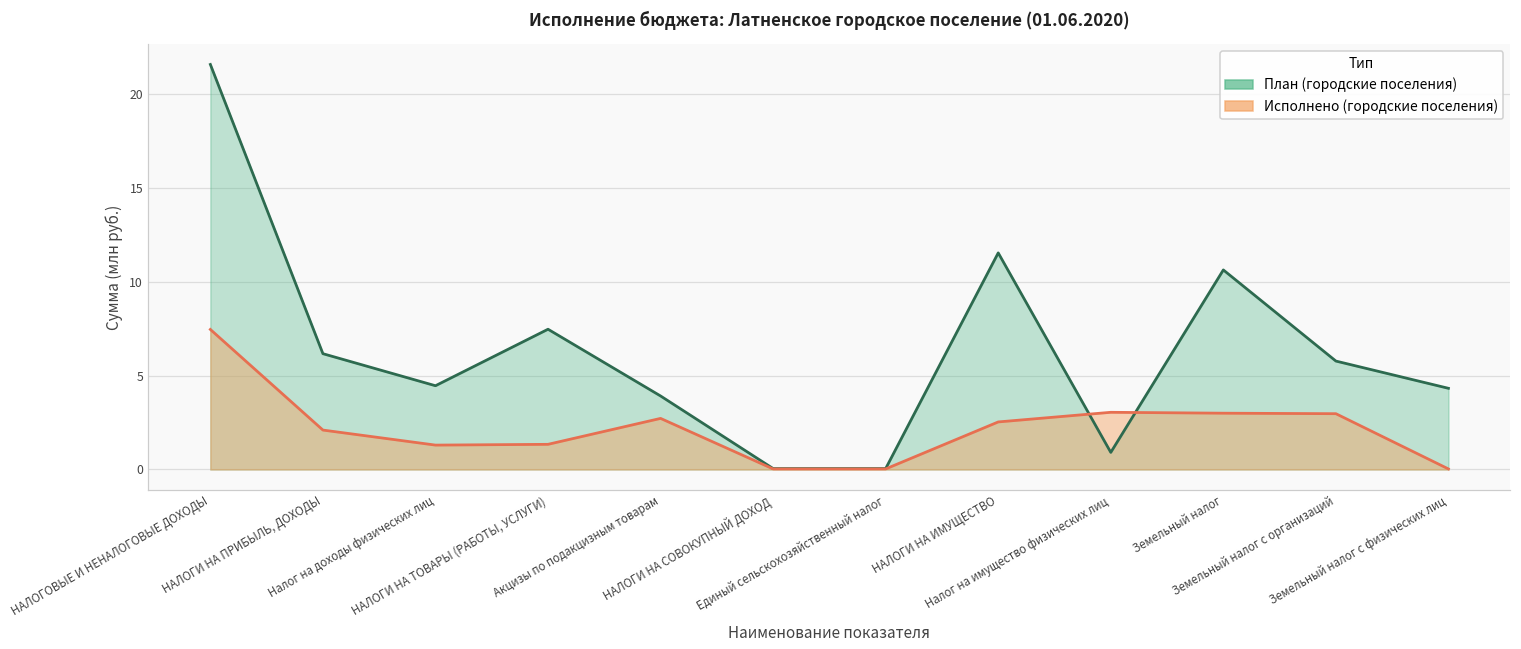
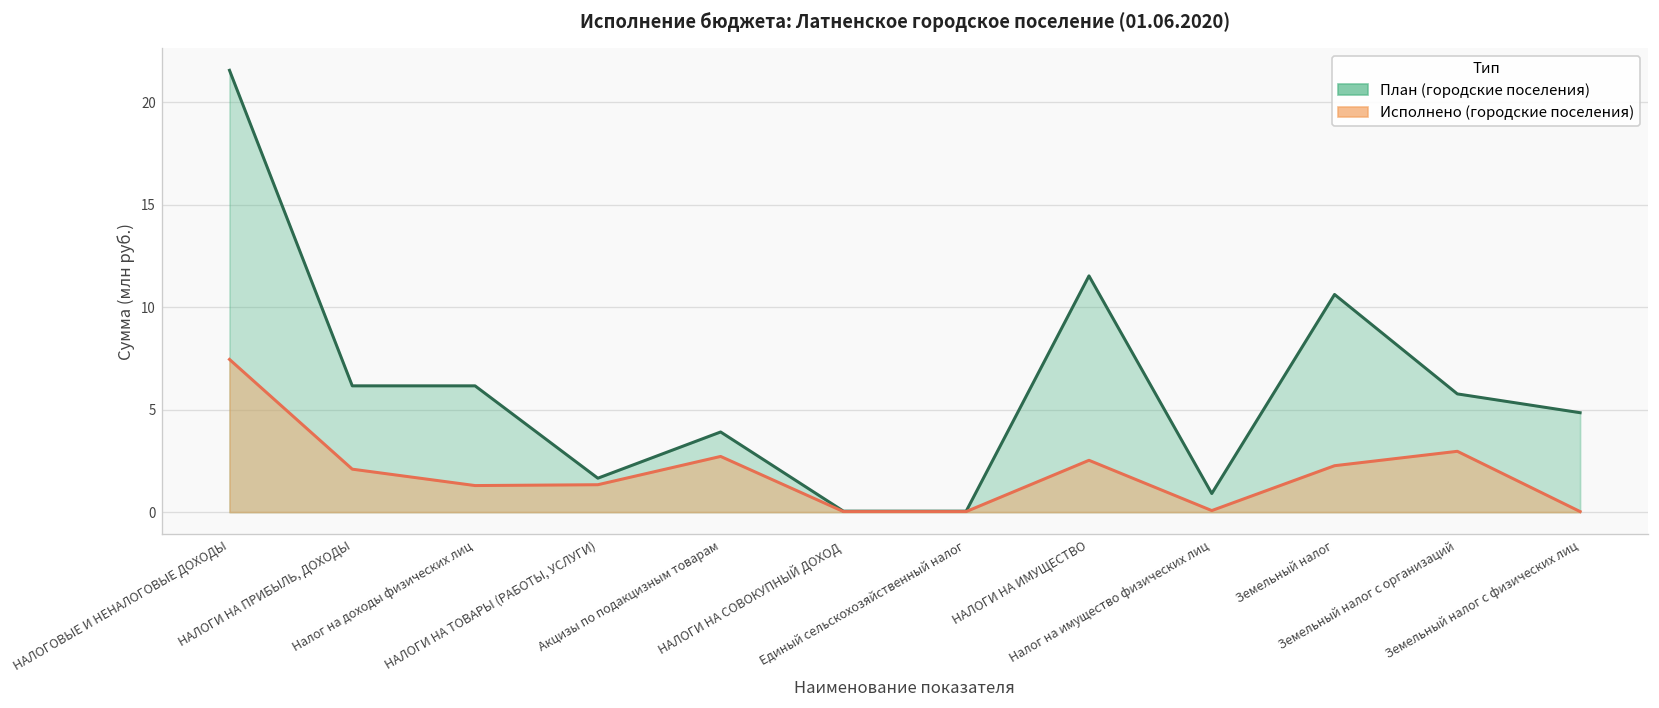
  {
    "План (городские поселения)": {
      "НАЛОГОВЫЕ И НЕНАЛОГОВЫЕ ДОХОДЫ": 21.6,
      "НАЛОГИ НА ПРИБЫЛЬ, ДОХОДЫ": 6.2,
-     "Налог на доходы физических лиц": 4.5,
-     "НАЛОГИ НА ТОВАРЫ (РАБОТЫ, УСЛУГИ)": 7.5,
+     "Налог на доходы физических лиц": 6.2,
+     "НАЛОГИ НА ТОВАРЫ (РАБОТЫ, УСЛУГИ)": 1.7,
      "Акцизы по подакцизным товарам": 3.9,
      "НАЛОГИ НА ИМУЩЕСТВО": 11.5,
      "Налог на имущество физических лиц": 0.9,
      "Земельный налог": 10.6,
      "Земельный налог с организаций": 5.8,
-     "Земельный налог с физических лиц": 4.3
+     "Земельный налог с физических лиц": 4.9
    },
    "Исполнено (городские поселения)": {
      "НАЛОГОВЫЕ И НЕНАЛОГОВЫЕ ДОХОДЫ": 7.5,
      "НАЛОГИ НА ПРИБЫЛЬ, ДОХОДЫ": 2.1,
      "Налог на доходы физических лиц": 1.3,
      "НАЛОГИ НА ТОВАРЫ (РАБОТЫ, УСЛУГИ)": 1.3,
      "Акцизы по подакцизным товарам": 2.7,
      "НАЛОГИ НА ИМУЩЕСТВО": 2.5,
-     "Налог на имущество физических лиц": 3.0,
-     "Земельный налог": 3.0,
+     "Налог на имущество физических лиц": 0.1,
+     "Земельный налог": 2.3,
      "Земельный налог с организаций": 3.0,
      "Земельный налог с физических лиц": 0.0
    }
  }
